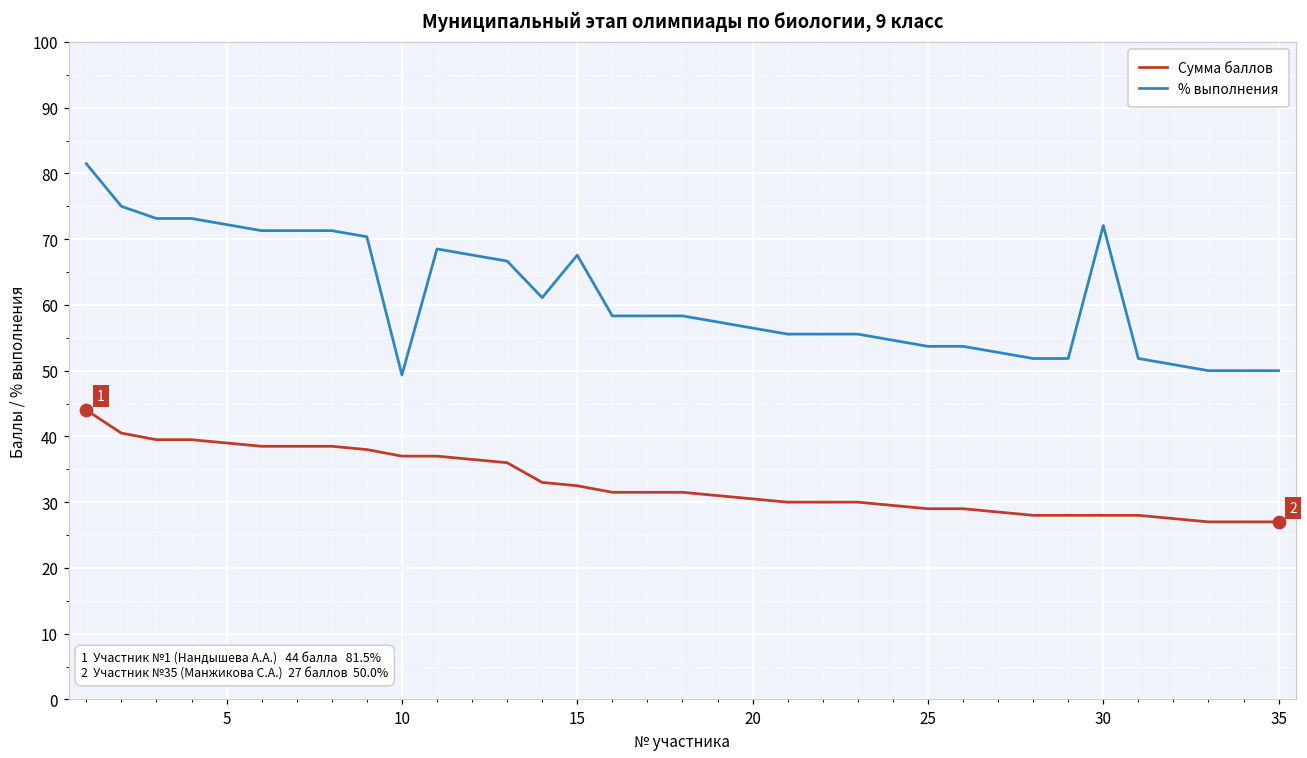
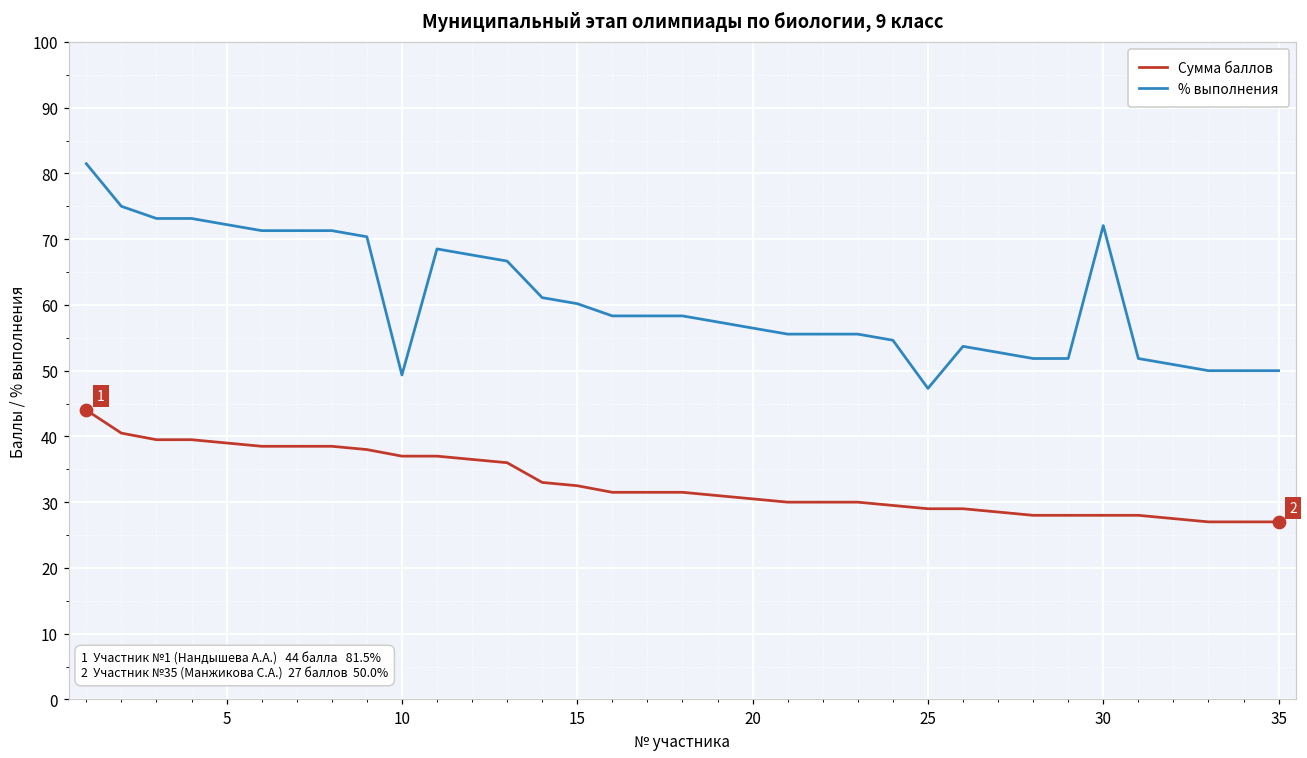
  {
    "% выполнения": {
      "5": 72,
      "10": 49,
-     "15": 68,
+     "15": 60,
      "20": 56,
-     "25": 54,
+     "25": 47,
      "30": 72,
      "35": 50
    }
  }
